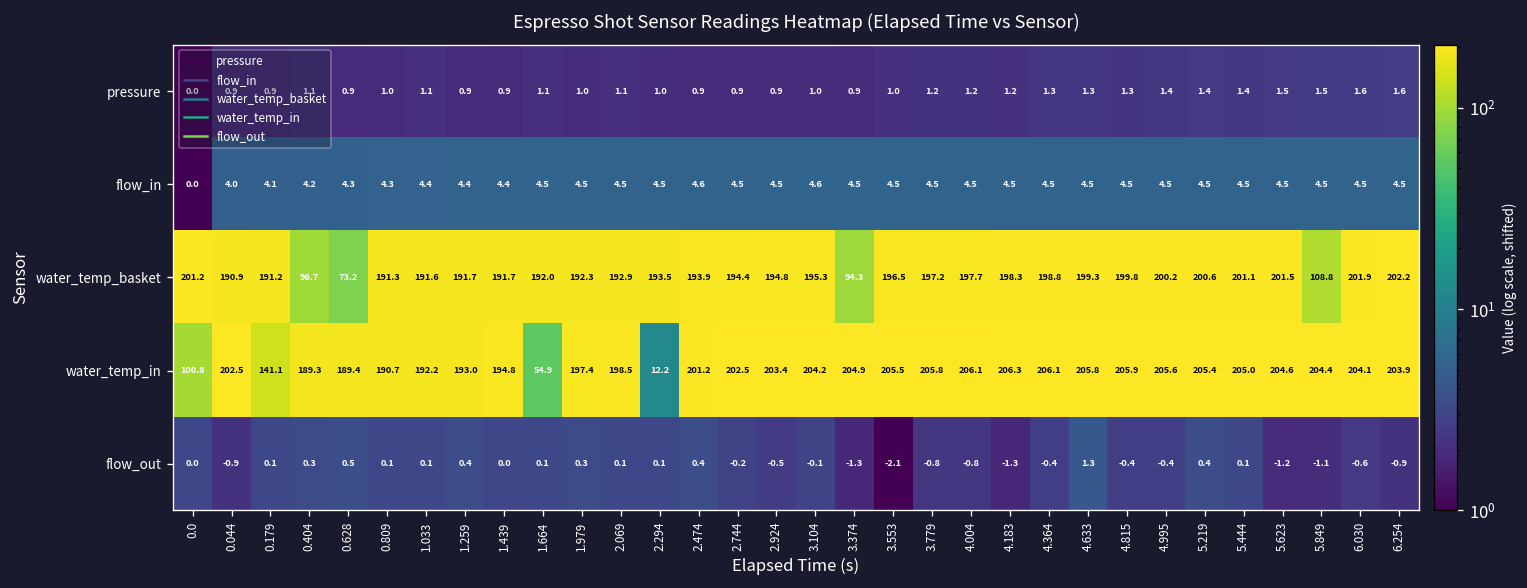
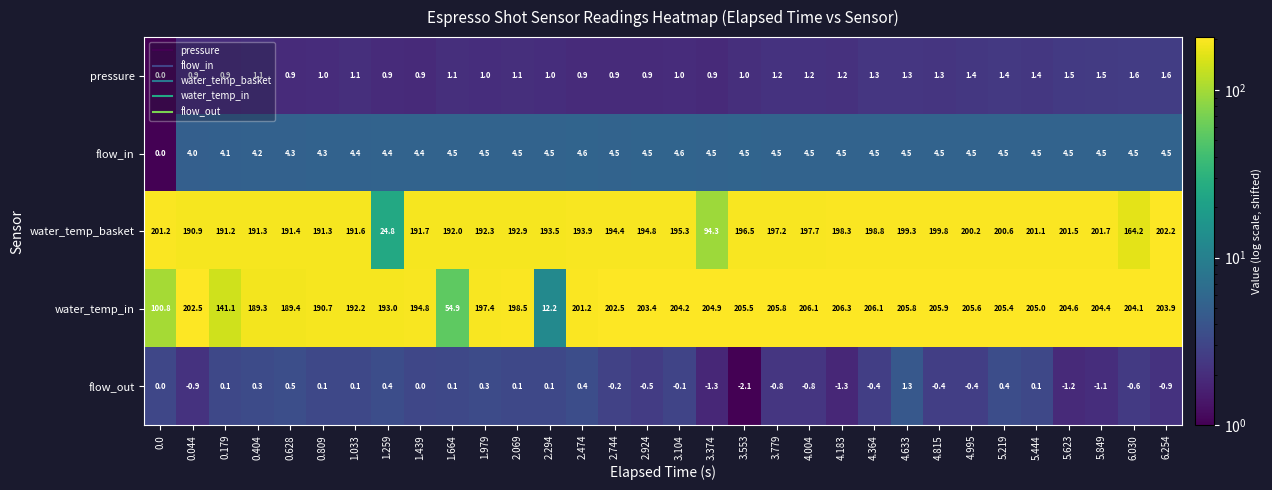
  {
    "pressure": {
      "0.628": 0.9,
      "0.809": 1.0,
      "1.033": 1.1,
      "1.259": 0.9,
      "1.439": 0.9,
      "1.664": 1.1,
      "1.979": 1.0,
      "2.069": 1.1,
      "2.294": 1.0,
      "2.474": 0.9,
      "2.744": 0.9,
      "2.924": 0.9,
      "3.104": 1.0,
      "3.374": 0.9,
      "3.553": 1.0,
      "3.779": 1.2,
      "4.004": 1.2,
      "4.183": 1.2,
      "4.364": 1.3,
      "4.633": 1.3,
      "4.815": 1.3,
      "4.995": 1.4,
      "5.219": 1.4,
      "5.444": 1.4,
      "5.623": 1.5,
      "5.849": 1.5,
      "6.030": 1.6,
      "6.254": 1.6
    },
    "flow_in": {
      "0.0": 0.0,
      "0.044": 4.0,
      "0.179": 4.1,
      "0.404": 4.2,
      "0.628": 4.3,
      "0.809": 4.3,
      "1.033": 4.4,
      "1.259": 4.4,
      "1.439": 4.4,
      "1.664": 4.5,
      "1.979": 4.5,
      "2.069": 4.5,
      "2.294": 4.5,
      "2.474": 4.6,
      "2.744": 4.5,
      "2.924": 4.5,
      "3.104": 4.6,
      "3.374": 4.5,
      "3.553": 4.5,
      "3.779": 4.5,
      "4.004": 4.5,
      "4.183": 4.5,
      "4.364": 4.5,
      "4.633": 4.5,
      "4.815": 4.5,
      "4.995": 4.5,
      "5.219": 4.5,
      "5.444": 4.5,
      "5.623": 4.5,
      "5.849": 4.5,
      "6.030": 4.5,
      "6.254": 4.5
    },
    "water_temp_basket": {
      "0.0": 201.2,
      "0.044": 190.9,
      "0.179": 191.2,
-     "0.404": 96.7,
-     "0.628": 73.2,
+     "0.404": 191.3,
+     "0.628": 191.4,
      "0.809": 191.3,
      "1.033": 191.6,
-     "1.259": 191.7,
+     "1.259": 24.8,
      "1.439": 191.7,
      "1.664": 192.0,
      "1.979": 192.3,
      "2.069": 192.9,
      "2.294": 193.5,
      "2.474": 193.9,
      "2.744": 194.4,
      "2.924": 194.8,
      "3.104": 195.3,
      "3.374": 94.3,
      "3.553": 196.5,
      "3.779": 197.2,
      "4.004": 197.7,
      "4.183": 198.3,
      "4.364": 198.8,
      "4.633": 199.3,
      "4.815": 199.8,
      "4.995": 200.2,
      "5.219": 200.6,
      "5.444": 201.1,
      "5.623": 201.5,
-     "5.849": 108.8,
-     "6.030": 201.9,
+     "5.849": 201.7,
+     "6.030": 164.2,
      "6.254": 202.2
    },
    "water_temp_in": {
      "0.0": 100.8,
      "0.044": 202.5,
      "0.179": 141.1,
      "0.404": 189.3,
      "0.628": 189.4,
      "0.809": 190.7,
      "1.033": 192.2,
      "1.259": 193.0,
      "1.439": 194.8,
      "1.664": 54.9,
      "1.979": 197.4,
      "2.069": 198.5,
      "2.294": 12.2,
      "2.474": 201.2,
      "2.744": 202.5,
      "2.924": 203.4,
      "3.104": 204.2,
      "3.374": 204.9,
      "3.553": 205.5,
      "3.779": 205.8,
      "4.004": 206.1,
      "4.183": 206.3,
      "4.364": 206.1,
      "4.633": 205.8,
      "4.815": 205.9,
      "4.995": 205.6,
      "5.219": 205.4,
      "5.444": 205.0,
      "5.623": 204.6,
      "5.849": 204.4,
      "6.030": 204.1,
      "6.254": 203.9
    },
    "flow_out": {
      "0.0": 0.0,
      "0.044": -0.9,
      "0.179": 0.1,
      "0.404": 0.3,
      "0.628": 0.5,
      "0.809": 0.1,
      "1.033": 0.1,
      "1.259": 0.4,
      "1.439": 0.0,
      "1.664": 0.1,
      "1.979": 0.3,
      "2.069": 0.1,
      "2.294": 0.1,
      "2.474": 0.4,
      "2.744": -0.2,
      "2.924": -0.5,
      "3.104": -0.1,
      "3.374": -1.3,
      "3.553": -2.1,
      "3.779": -0.8,
      "4.004": -0.8,
      "4.183": -1.3,
      "4.364": -0.4,
      "4.633": 1.3,
      "4.815": -0.4,
      "4.995": -0.4,
      "5.219": 0.4,
      "5.444": 0.1,
      "5.623": -1.2,
      "5.849": -1.1,
      "6.030": -0.6,
      "6.254": -0.9
    }
  }
